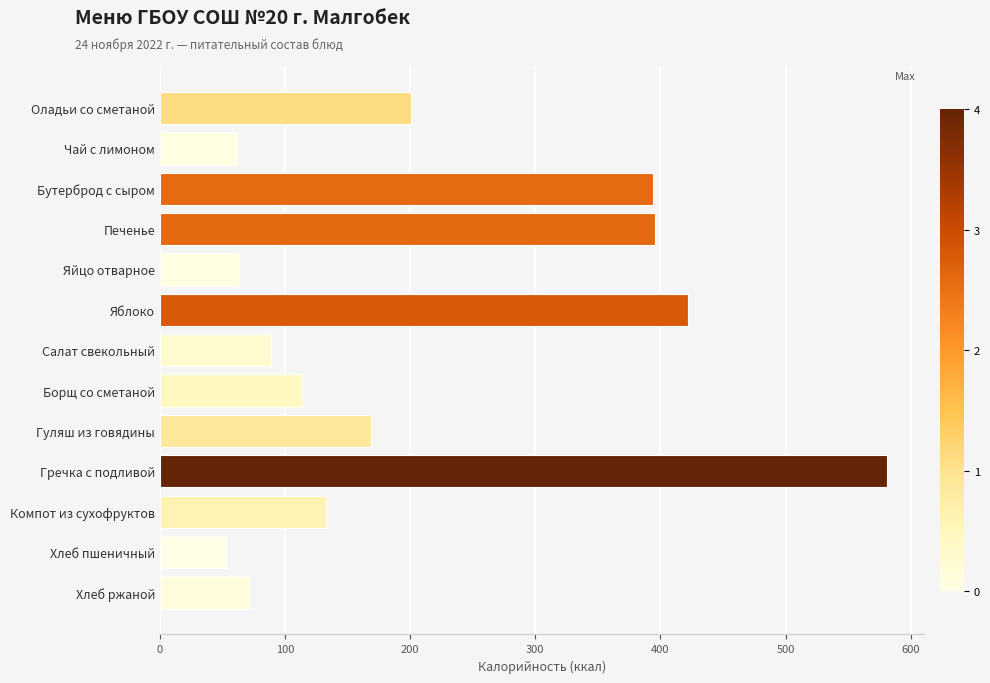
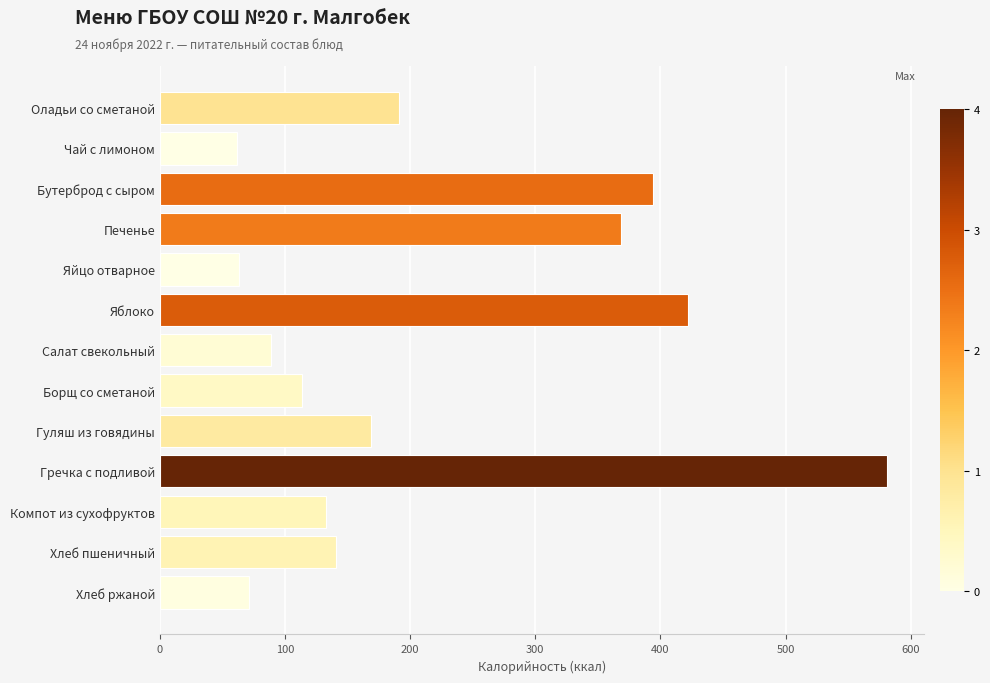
  {
-   "Оладьи со сметаной": 201,
+   "Оладьи со сметаной": 191,
    "Чай с лимоном": 62,
    "Бутерброд с сыром": 394,
-   "Печенье": 396,
+   "Печенье": 369,
    "Яйцо отварное": 63,
    "Яблоко": 422,
    "Салат свекольный": 89,
    "Борщ со сметаной": 113,
    "Гуляш из говядины": 169,
    "Гречка с подливой": 581,
    "Компот из сухофруктов": 133,
-   "Хлеб пшеничный": 53,
+   "Хлеб пшеничный": 141,
    "Хлеб ржаной": 71
  }
